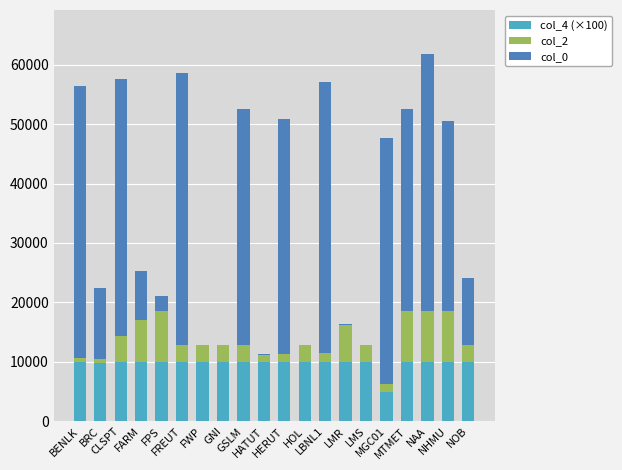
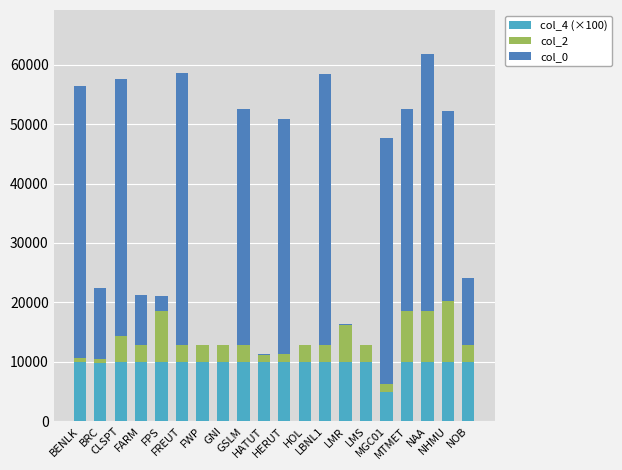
  {
    "col_2": {
      "BENLK": 1000,
      "BRC": 1000,
      "CLSPT": 4000,
-     "FARM": 7000,
+     "FARM": 3000,
      "FPS": 9000,
      "FREUT": 3000,
      "FWP": 3000,
      "GNI": 3000,
      "GSLM": 3000,
      "HATUT": 1000,
      "HERUT": 1000,
      "HOL": 3000,
-     "LBNL1": 1000,
+     "LBNL1": 3000,
      "LMR": 6000,
      "LMS": 3000,
      "MGC01": 1000,
      "MTMET": 9000,
      "NAA": 9000,
-     "NHMU": 9000,
+     "NHMU": 10000,
      "NOB": 3000
    }
  }
